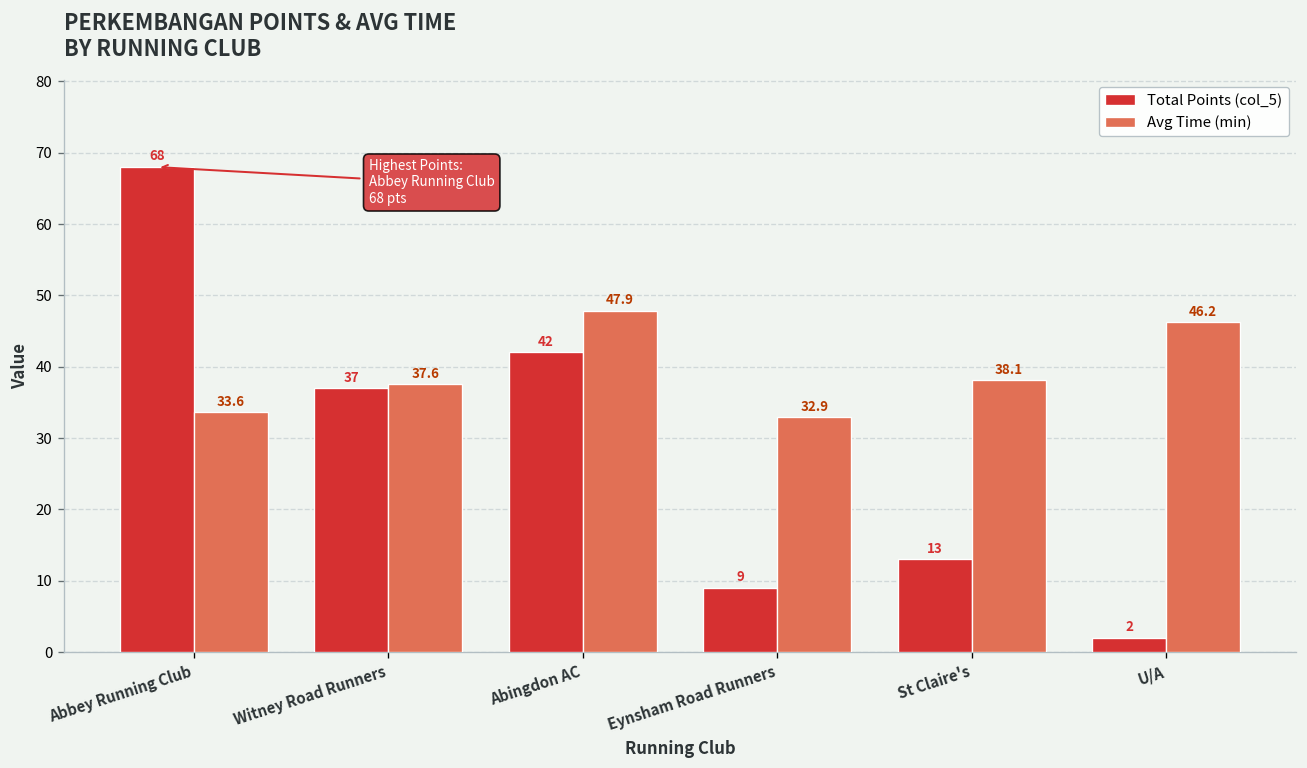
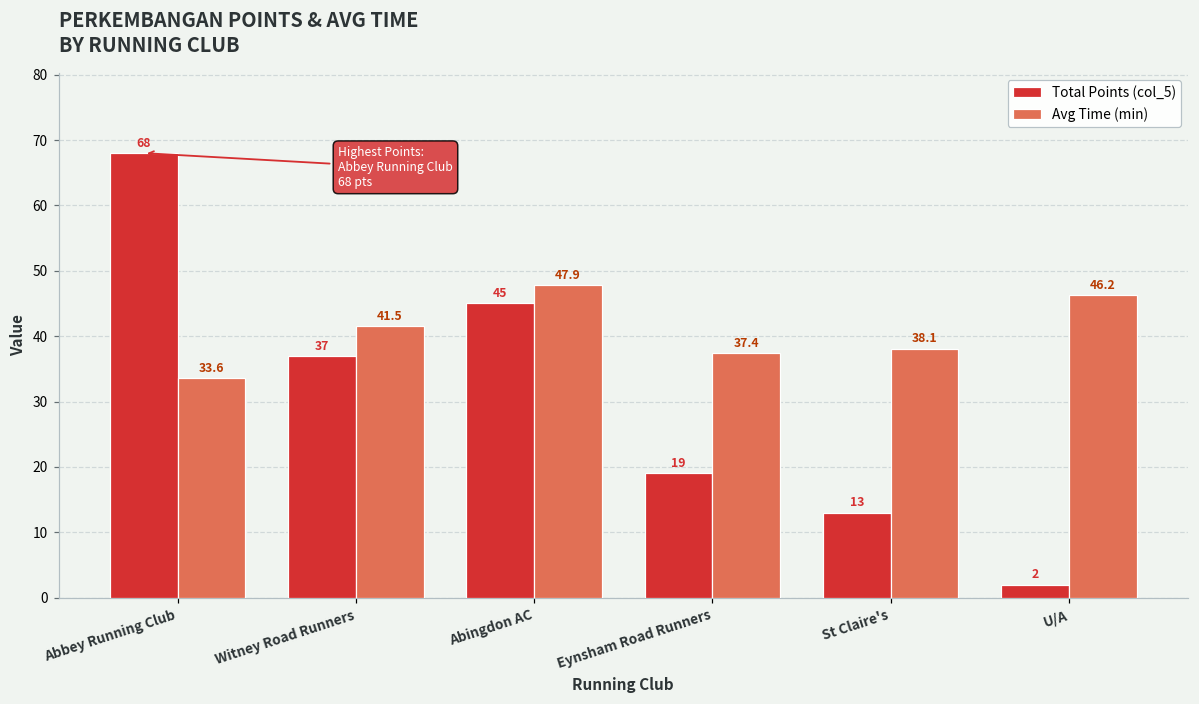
  {
    "Total Points (col_5)": {
      "Abbey Running Club": 68,
      "Witney Road Runners": 37,
-     "Abingdon AC": 42,
-     "Eynsham Road Runners": 9,
+     "Abingdon AC": 45,
+     "Eynsham Road Runners": 19,
      "St Claire's": 13,
      "U/A": 2
    },
    "Avg Time (min)": {
      "Abbey Running Club": 33.6,
-     "Witney Road Runners": 37.6,
+     "Witney Road Runners": 41.5,
      "Abingdon AC": 47.9,
-     "Eynsham Road Runners": 32.9,
+     "Eynsham Road Runners": 37.4,
      "St Claire's": 38.1,
      "U/A": 46.2
    }
  }
